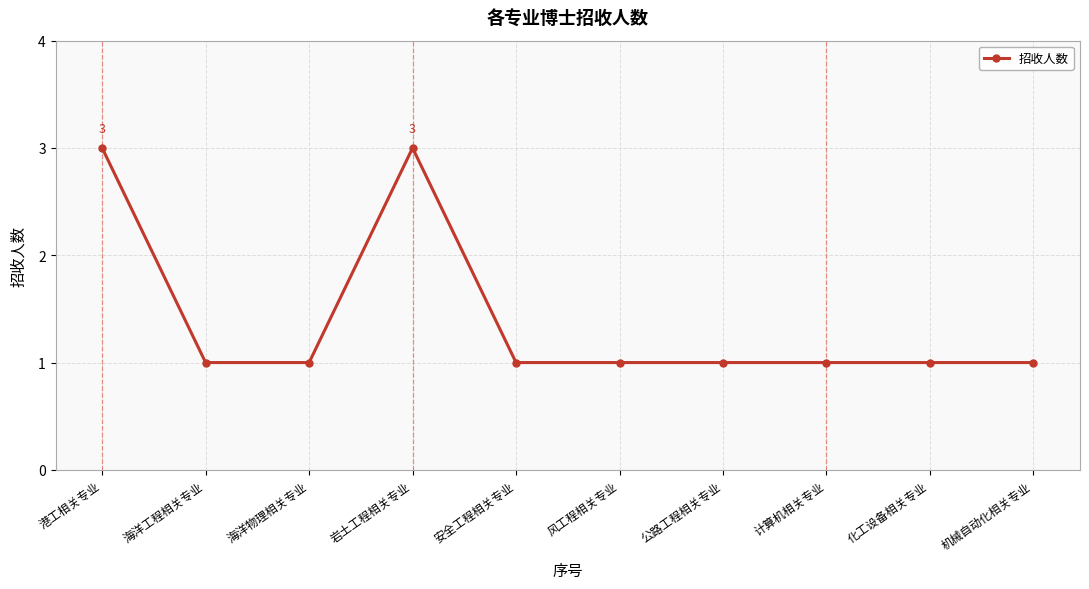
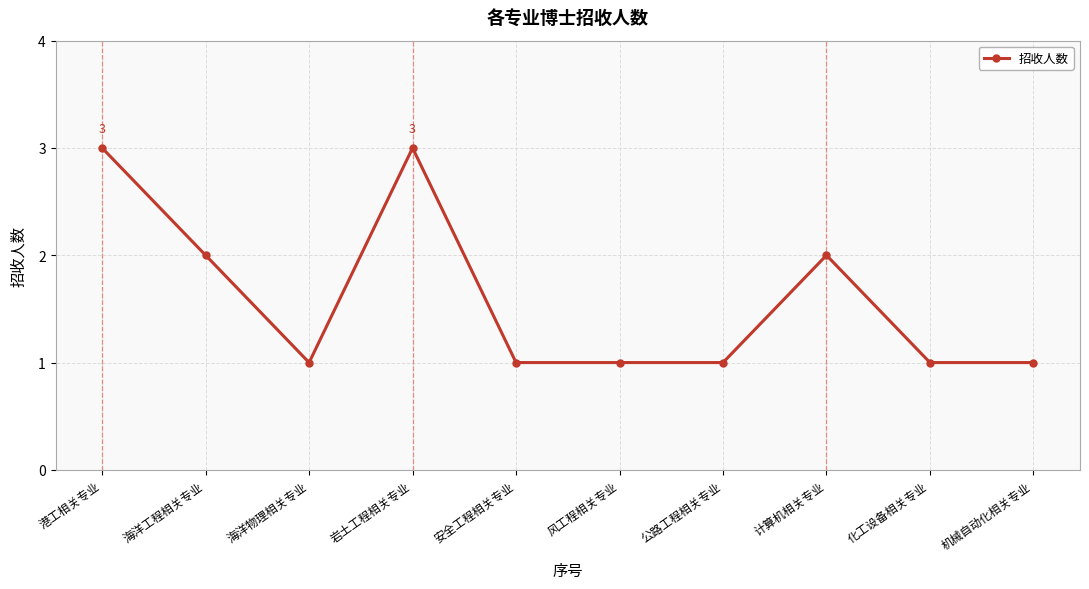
  {
-   "海洋工程相关专业": 1,
+   "海洋工程相关专业": 2,
    "海洋物理相关专业": 1,
    "安全工程相关专业": 1,
    "风工程相关专业": 1,
    "公路工程相关专业": 1,
-   "计算机相关专业": 1,
+   "计算机相关专业": 2,
    "化工设备相关专业": 1,
    "机械自动化相关专业": 1
  }
